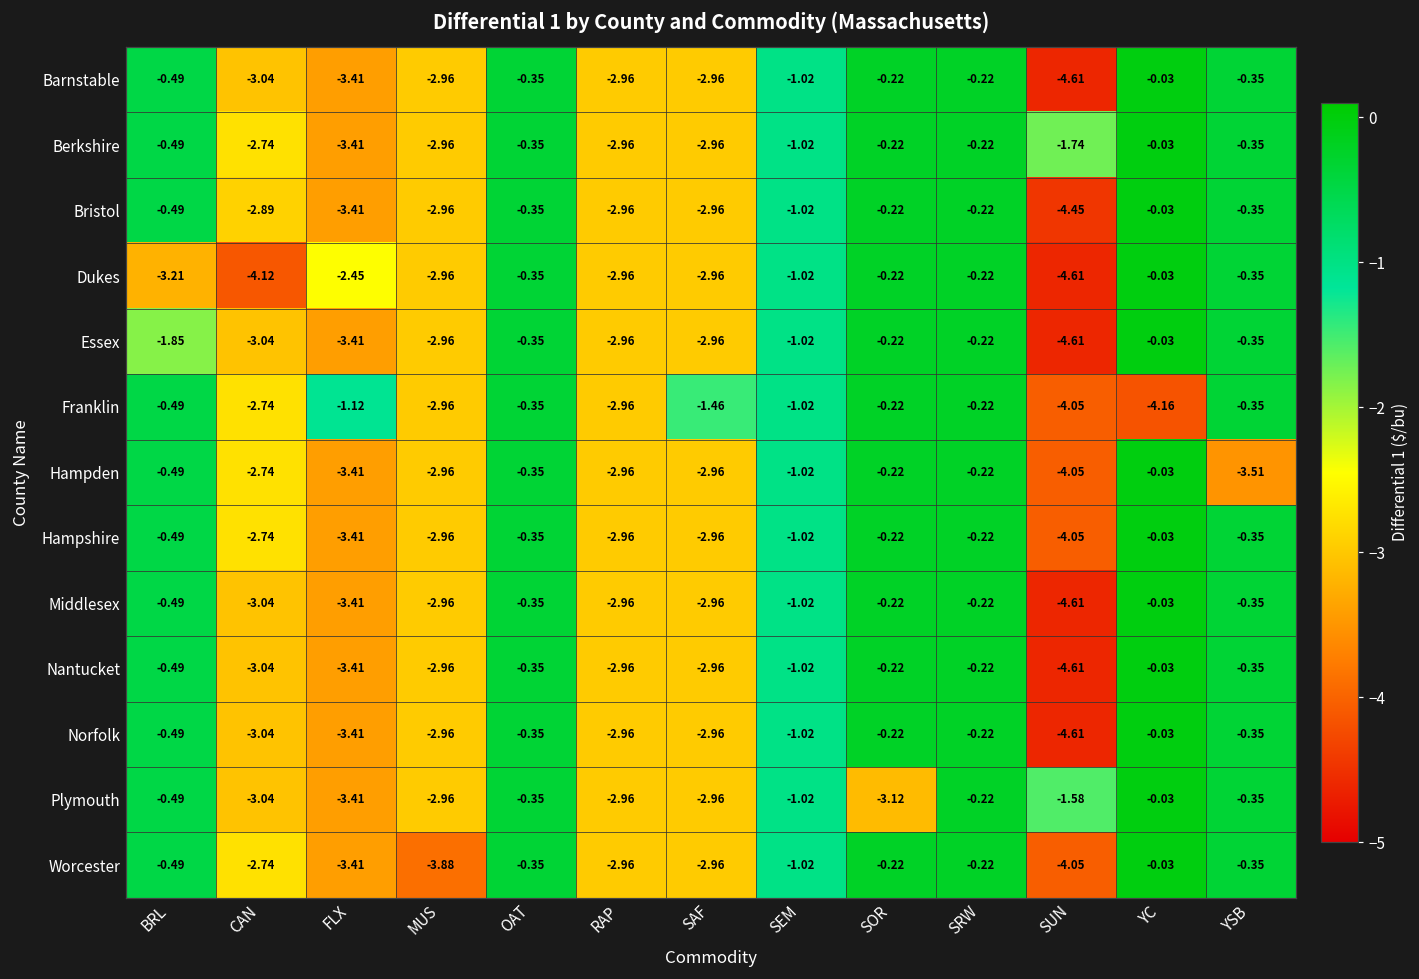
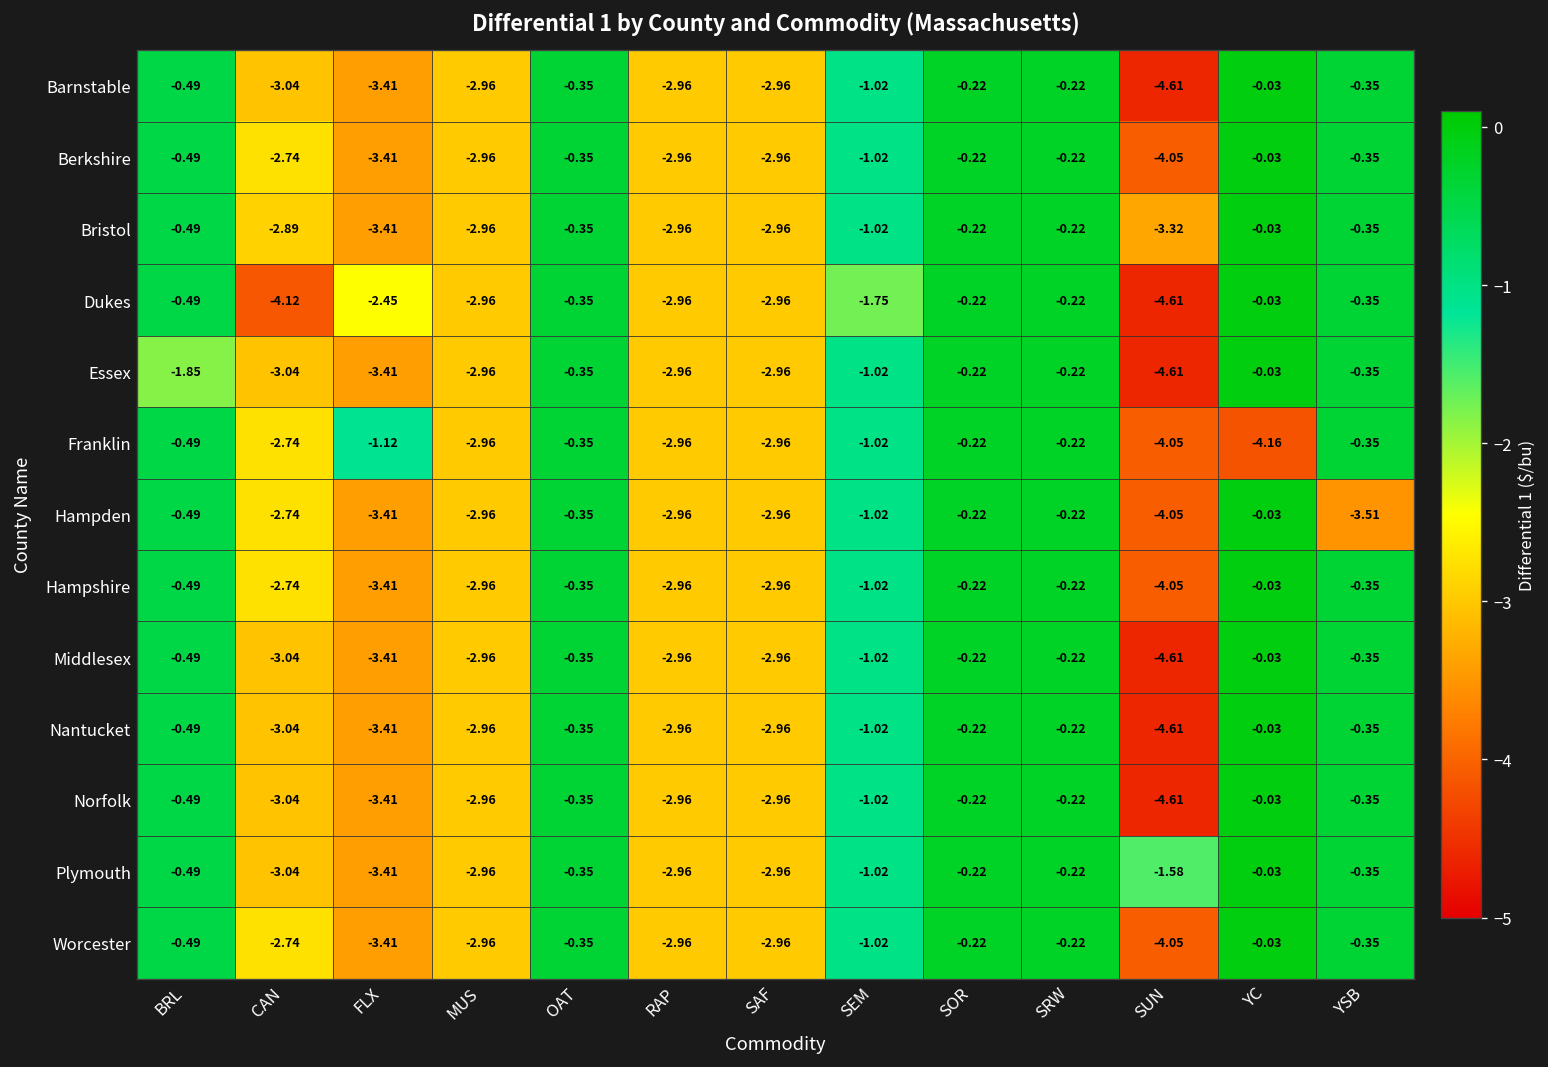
  {
    "Barnstable": {
      "BRL": -0.49,
      "CAN": -3.04,
      "FLX": -3.41,
      "MUS": -2.96,
      "OAT": -0.35,
      "RAP": -2.96,
      "SAF": -2.96,
      "SEM": -1.02,
      "SOR": -0.22,
      "SRW": -0.22,
      "SUN": -4.61,
      "YC": -0.03,
      "YSB": -0.35
    },
    "Berkshire": {
      "BRL": -0.49,
      "CAN": -2.74,
      "FLX": -3.41,
      "MUS": -2.96,
      "OAT": -0.35,
      "RAP": -2.96,
      "SAF": -2.96,
      "SEM": -1.02,
      "SOR": -0.22,
      "SRW": -0.22,
-     "SUN": -1.74,
+     "SUN": -4.05,
      "YC": -0.03,
      "YSB": -0.35
    },
    "Bristol": {
      "BRL": -0.49,
      "CAN": -2.89,
      "FLX": -3.41,
      "MUS": -2.96,
      "OAT": -0.35,
      "RAP": -2.96,
      "SAF": -2.96,
      "SEM": -1.02,
      "SOR": -0.22,
      "SRW": -0.22,
-     "SUN": -4.45,
+     "SUN": -3.32,
      "YC": -0.03,
      "YSB": -0.35
    },
    "Dukes": {
-     "BRL": -3.21,
+     "BRL": -0.49,
      "CAN": -4.12,
      "FLX": -2.45,
      "MUS": -2.96,
      "OAT": -0.35,
      "RAP": -2.96,
      "SAF": -2.96,
-     "SEM": -1.02,
+     "SEM": -1.75,
      "SOR": -0.22,
      "SRW": -0.22,
      "SUN": -4.61,
      "YC": -0.03,
      "YSB": -0.35
    },
    "Essex": {
      "BRL": -1.85,
      "CAN": -3.04,
      "FLX": -3.41,
      "MUS": -2.96,
      "OAT": -0.35,
      "RAP": -2.96,
      "SAF": -2.96,
      "SEM": -1.02,
      "SOR": -0.22,
      "SRW": -0.22,
      "SUN": -4.61,
      "YC": -0.03,
      "YSB": -0.35
    },
    "Franklin": {
      "BRL": -0.49,
      "CAN": -2.74,
      "FLX": -1.12,
      "MUS": -2.96,
      "OAT": -0.35,
      "RAP": -2.96,
-     "SAF": -1.46,
+     "SAF": -2.96,
      "SEM": -1.02,
      "SOR": -0.22,
      "SRW": -0.22,
      "SUN": -4.05,
      "YC": -4.16,
      "YSB": -0.35
    },
    "Hampden": {
      "BRL": -0.49,
      "CAN": -2.74,
      "FLX": -3.41,
      "MUS": -2.96,
      "OAT": -0.35,
      "RAP": -2.96,
      "SAF": -2.96,
      "SEM": -1.02,
      "SOR": -0.22,
      "SRW": -0.22,
      "SUN": -4.05,
      "YC": -0.03,
      "YSB": -3.51
    },
    "Hampshire": {
      "BRL": -0.49,
      "CAN": -2.74,
      "FLX": -3.41,
      "MUS": -2.96,
      "OAT": -0.35,
      "RAP": -2.96,
      "SAF": -2.96,
      "SEM": -1.02,
      "SOR": -0.22,
      "SRW": -0.22,
      "SUN": -4.05,
      "YC": -0.03,
      "YSB": -0.35
    },
    "Middlesex": {
      "BRL": -0.49,
      "CAN": -3.04,
      "FLX": -3.41,
      "MUS": -2.96,
      "OAT": -0.35,
      "RAP": -2.96,
      "SAF": -2.96,
      "SEM": -1.02,
      "SOR": -0.22,
      "SRW": -0.22,
      "SUN": -4.61,
      "YC": -0.03,
      "YSB": -0.35
    },
    "Nantucket": {
      "BRL": -0.49,
      "CAN": -3.04,
      "FLX": -3.41,
      "MUS": -2.96,
      "OAT": -0.35,
      "RAP": -2.96,
      "SAF": -2.96,
      "SEM": -1.02,
      "SOR": -0.22,
      "SRW": -0.22,
      "SUN": -4.61,
      "YC": -0.03,
      "YSB": -0.35
    },
    "Norfolk": {
      "BRL": -0.49,
      "CAN": -3.04,
      "FLX": -3.41,
      "MUS": -2.96,
      "OAT": -0.35,
      "RAP": -2.96,
      "SAF": -2.96,
      "SEM": -1.02,
      "SOR": -0.22,
      "SRW": -0.22,
      "SUN": -4.61,
      "YC": -0.03,
      "YSB": -0.35
    },
    "Plymouth": {
      "BRL": -0.49,
      "CAN": -3.04,
      "FLX": -3.41,
      "MUS": -2.96,
      "OAT": -0.35,
      "RAP": -2.96,
      "SAF": -2.96,
      "SEM": -1.02,
-     "SOR": -3.12,
+     "SOR": -0.22,
      "SRW": -0.22,
      "SUN": -1.58,
      "YC": -0.03,
      "YSB": -0.35
    },
    "Worcester": {
      "BRL": -0.49,
      "CAN": -2.74,
      "FLX": -3.41,
-     "MUS": -3.88,
+     "MUS": -2.96,
      "OAT": -0.35,
      "RAP": -2.96,
      "SAF": -2.96,
      "SEM": -1.02,
      "SOR": -0.22,
      "SRW": -0.22,
      "SUN": -4.05,
      "YC": -0.03,
      "YSB": -0.35
    }
  }
